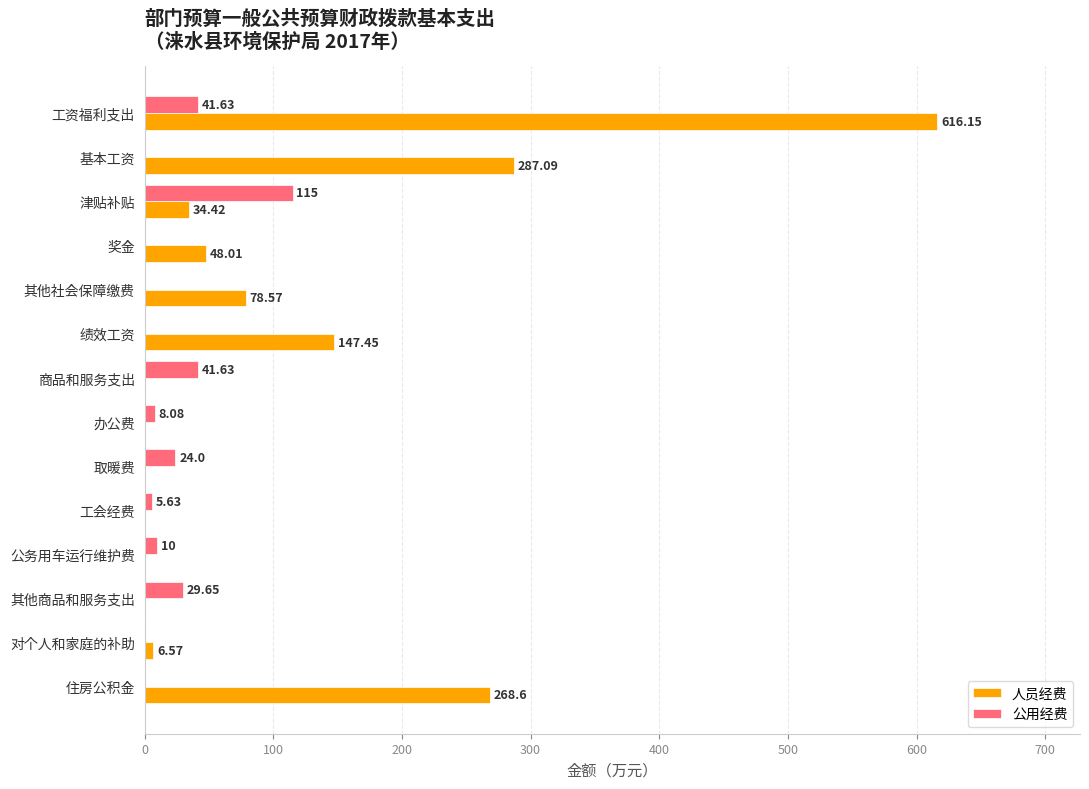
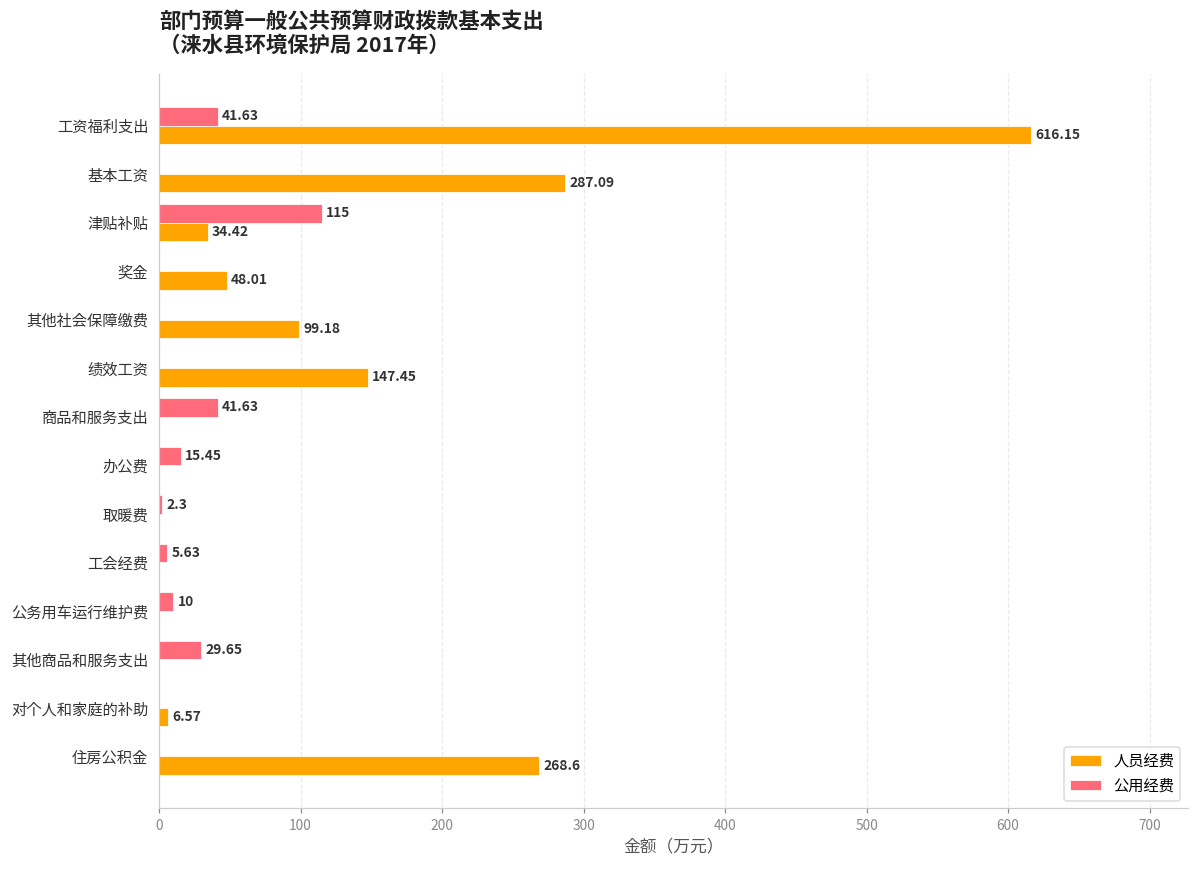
  {
    "人员经费": {
      "工资福利支出": 616.15,
      "基本工资": 287.09,
      "津贴补贴": 34.42,
      "奖金": 48.01,
-     "其他社会保障缴费": 78.57,
+     "其他社会保障缴费": 99.18,
      "绩效工资": 147.45,
      "对个人和家庭的补助": 6.57,
      "住房公积金": 268.6
    },
    "公用经费": {
      "工资福利支出": 41.63,
      "津贴补贴": 115,
      "商品和服务支出": 41.63,
-     "办公费": 8.08,
-     "取暖费": 24.0,
+     "办公费": 15.45,
+     "取暖费": 2.3,
      "工会经费": 5.63,
      "公务用车运行维护费": 10,
      "其他商品和服务支出": 29.65
    }
  }
